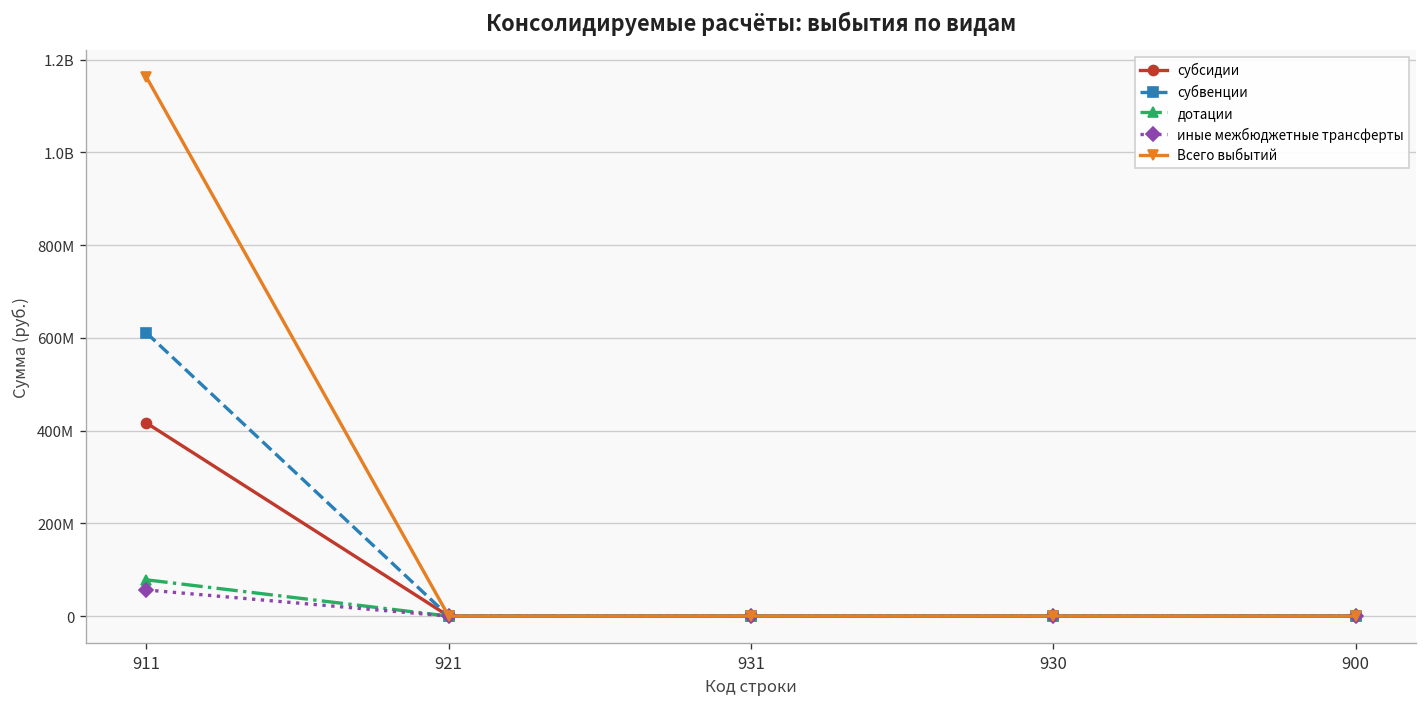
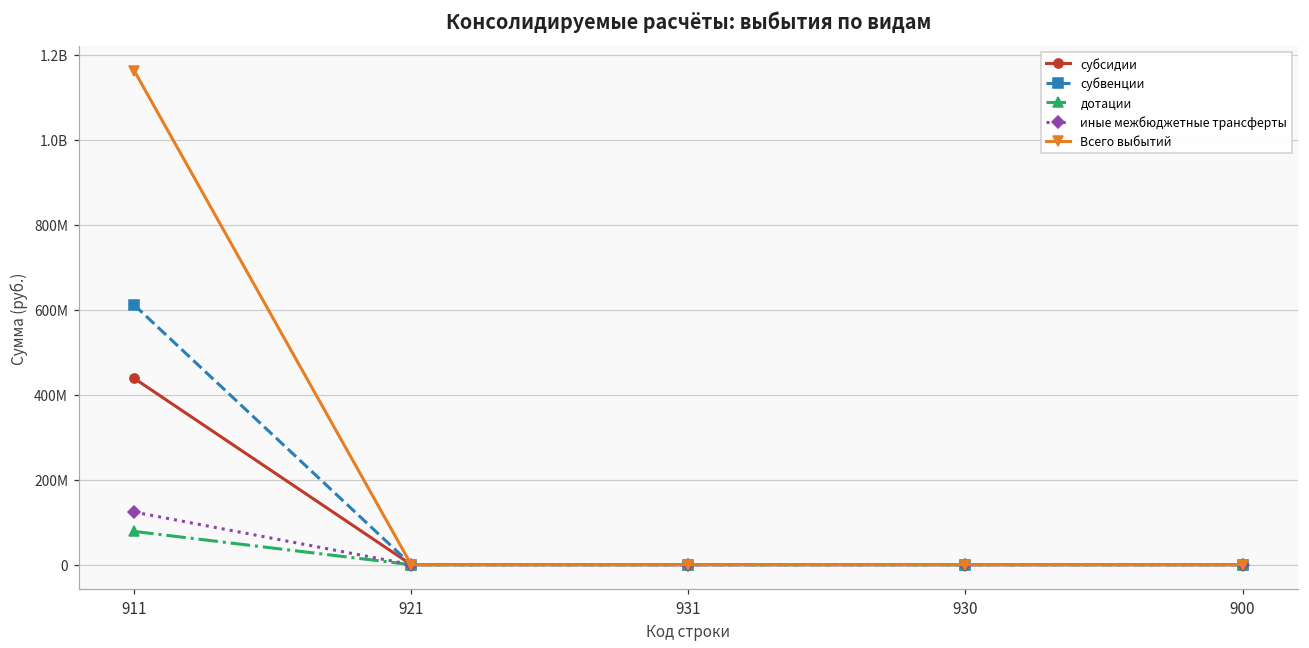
  {
    "субсидии": {
-     "911": 420000000
+     "911": 440000000
    },
    "субвенции": {
      "911": 610000000
    },
    "дотации": {
      "911": 80000000
    },
    "иные межбюджетные трансферты": {
-     "911": 60000000
+     "911": 120000000
    },
    "Всего выбытий": {
      "911": 1160000000
    }
  }
